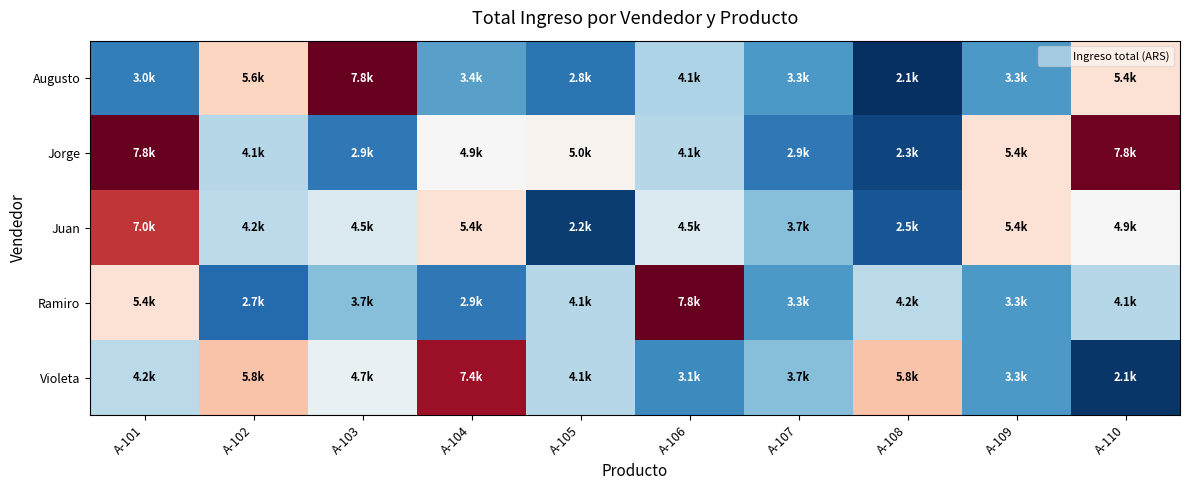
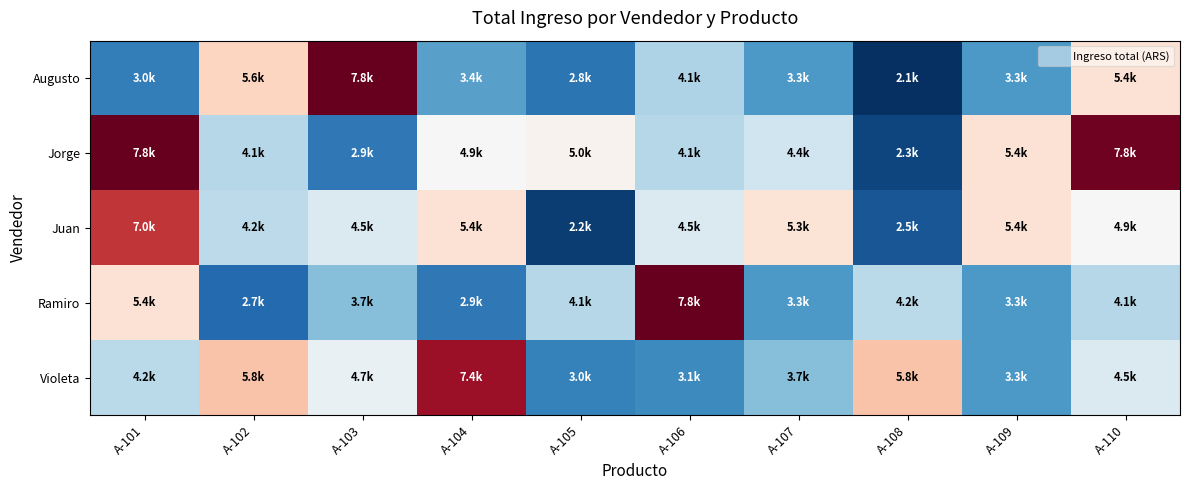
  {
    "Augusto": {
      "A-101": "3.0k",
      "A-102": "5.6k",
      "A-103": "7.8k",
      "A-104": "3.4k",
      "A-105": "2.8k",
      "A-106": "4.1k",
      "A-107": "3.3k",
      "A-108": "2.1k",
      "A-109": "3.3k",
      "A-110": "5.4k"
    },
    "Jorge": {
      "A-101": "7.8k",
      "A-102": "4.1k",
      "A-103": "2.9k",
      "A-104": "4.9k",
      "A-105": "5.0k",
      "A-106": "4.1k",
-     "A-107": "2.9k",
+     "A-107": "4.4k",
      "A-108": "2.3k",
      "A-109": "5.4k",
      "A-110": "7.8k"
    },
    "Juan": {
      "A-101": "7.0k",
      "A-102": "4.2k",
      "A-103": "4.5k",
      "A-104": "5.4k",
      "A-105": "2.2k",
      "A-106": "4.5k",
-     "A-107": "3.7k",
+     "A-107": "5.3k",
      "A-108": "2.5k",
      "A-109": "5.4k",
      "A-110": "4.9k"
    },
    "Ramiro": {
      "A-101": "5.4k",
      "A-102": "2.7k",
      "A-103": "3.7k",
      "A-104": "2.9k",
      "A-105": "4.1k",
      "A-106": "7.8k",
      "A-107": "3.3k",
      "A-108": "4.2k",
      "A-109": "3.3k",
      "A-110": "4.1k"
    },
    "Violeta": {
      "A-101": "4.2k",
      "A-102": "5.8k",
      "A-103": "4.7k",
      "A-104": "7.4k",
-     "A-105": "4.1k",
+     "A-105": "3.0k",
      "A-106": "3.1k",
      "A-107": "3.7k",
      "A-108": "5.8k",
      "A-109": "3.3k",
-     "A-110": "2.1k"
+     "A-110": "4.5k"
    }
  }
